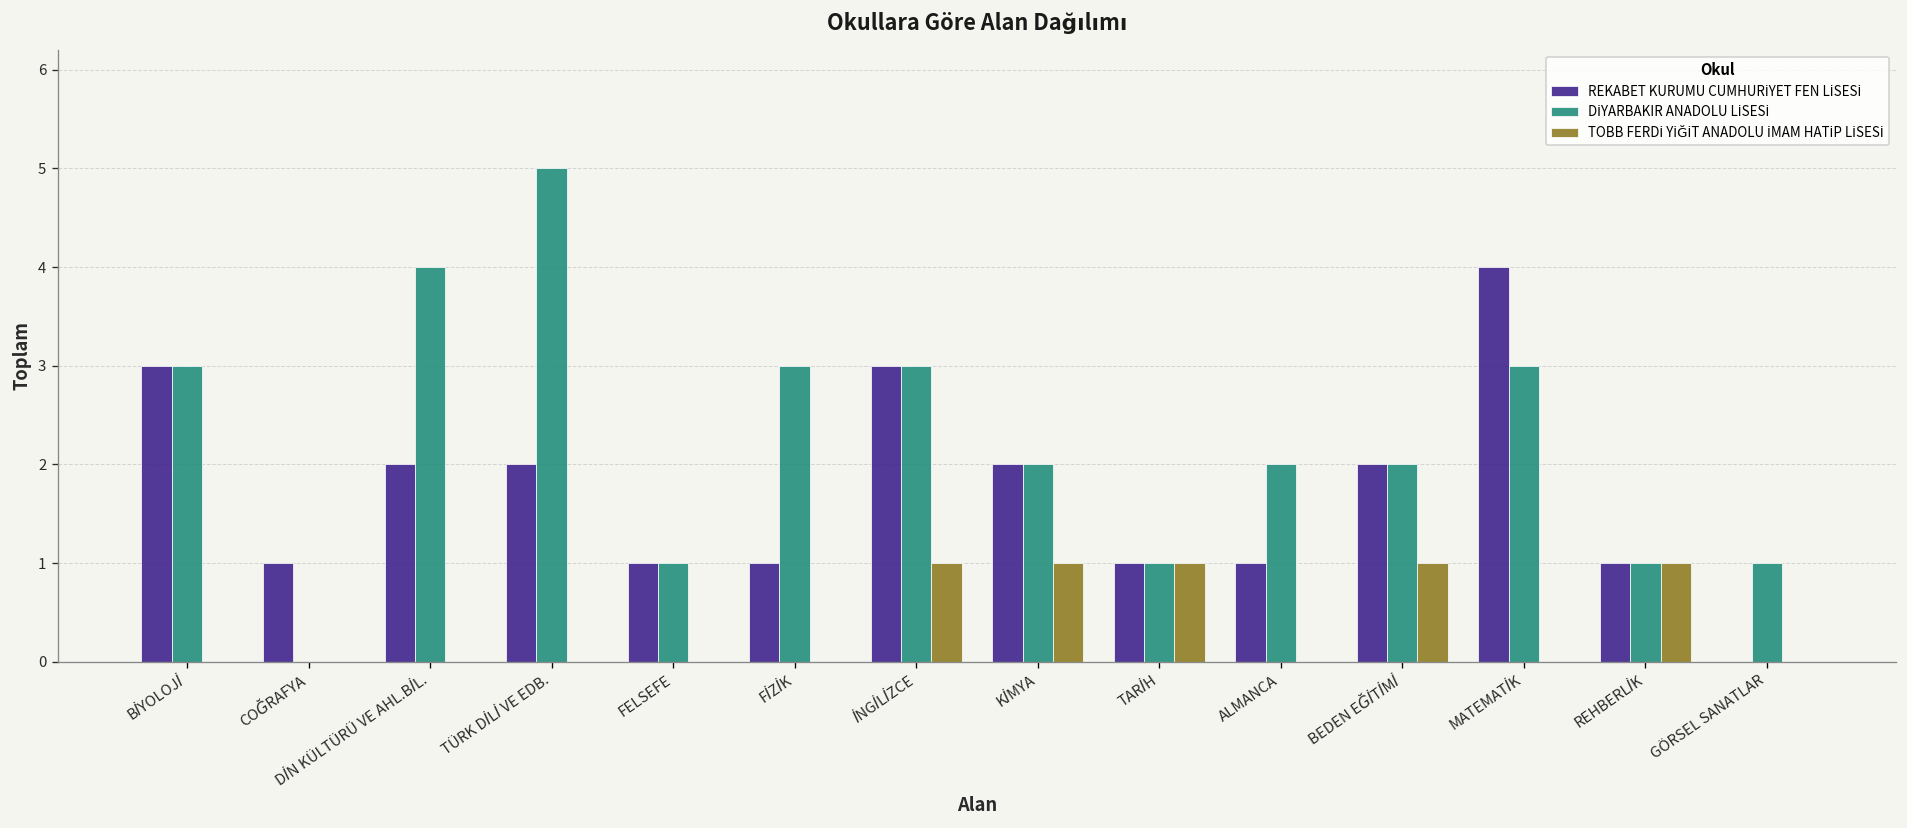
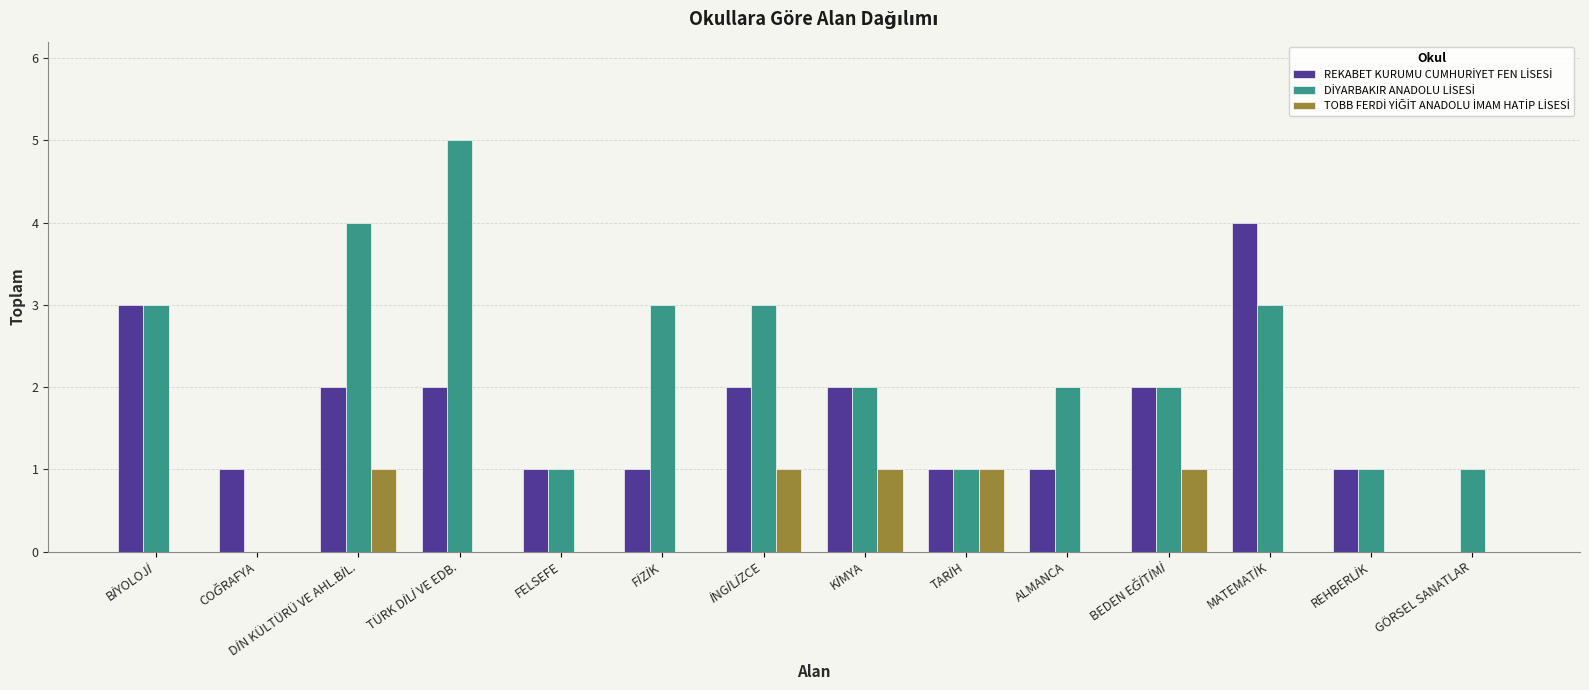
  {
    "REKABET KURUMU CUMHURİYET FEN LİSESİ": {
      "BİYOLOJİ": 3,
      "COĞRAFYA": 1,
      "DİN KÜLTÜRÜ VE AHL.BİL.": 2,
      "TÜRK DİLİ VE EDB.": 2,
      "FELSEFE": 1,
      "FİZİK": 1,
-     "İNGİLİZCE": 3,
+     "İNGİLİZCE": 2,
      "KİMYA": 2,
      "TARİH": 1,
      "ALMANCA": 1,
      "BEDEN EĞİTİMİ": 2,
      "MATEMATİK": 4,
      "REHBERLİK": 1,
      "GÖRSEL SANATLAR": 0
    },
    "DİYARBAKIR ANADOLU LİSESİ": {
      "BİYOLOJİ": 3,
      "COĞRAFYA": 0,
      "DİN KÜLTÜRÜ VE AHL.BİL.": 4,
      "TÜRK DİLİ VE EDB.": 5,
      "FELSEFE": 1,
      "FİZİK": 3,
      "İNGİLİZCE": 3,
      "KİMYA": 2,
      "TARİH": 1,
      "ALMANCA": 2,
      "BEDEN EĞİTİMİ": 2,
      "MATEMATİK": 3,
      "REHBERLİK": 1,
      "GÖRSEL SANATLAR": 1
    },
    "TOBB FERDİ YİĞİT ANADOLU İMAM HATİP LİSESİ": {
      "BİYOLOJİ": 0,
      "COĞRAFYA": 0,
-     "DİN KÜLTÜRÜ VE AHL.BİL.": 0,
+     "DİN KÜLTÜRÜ VE AHL.BİL.": 1,
      "TÜRK DİLİ VE EDB.": 0,
      "FELSEFE": 0,
      "FİZİK": 0,
      "İNGİLİZCE": 1,
      "KİMYA": 1,
      "TARİH": 1,
      "ALMANCA": 0,
      "BEDEN EĞİTİMİ": 1,
      "MATEMATİK": 0,
-     "REHBERLİK": 1,
+     "REHBERLİK": 0,
      "GÖRSEL SANATLAR": 0
    }
  }
